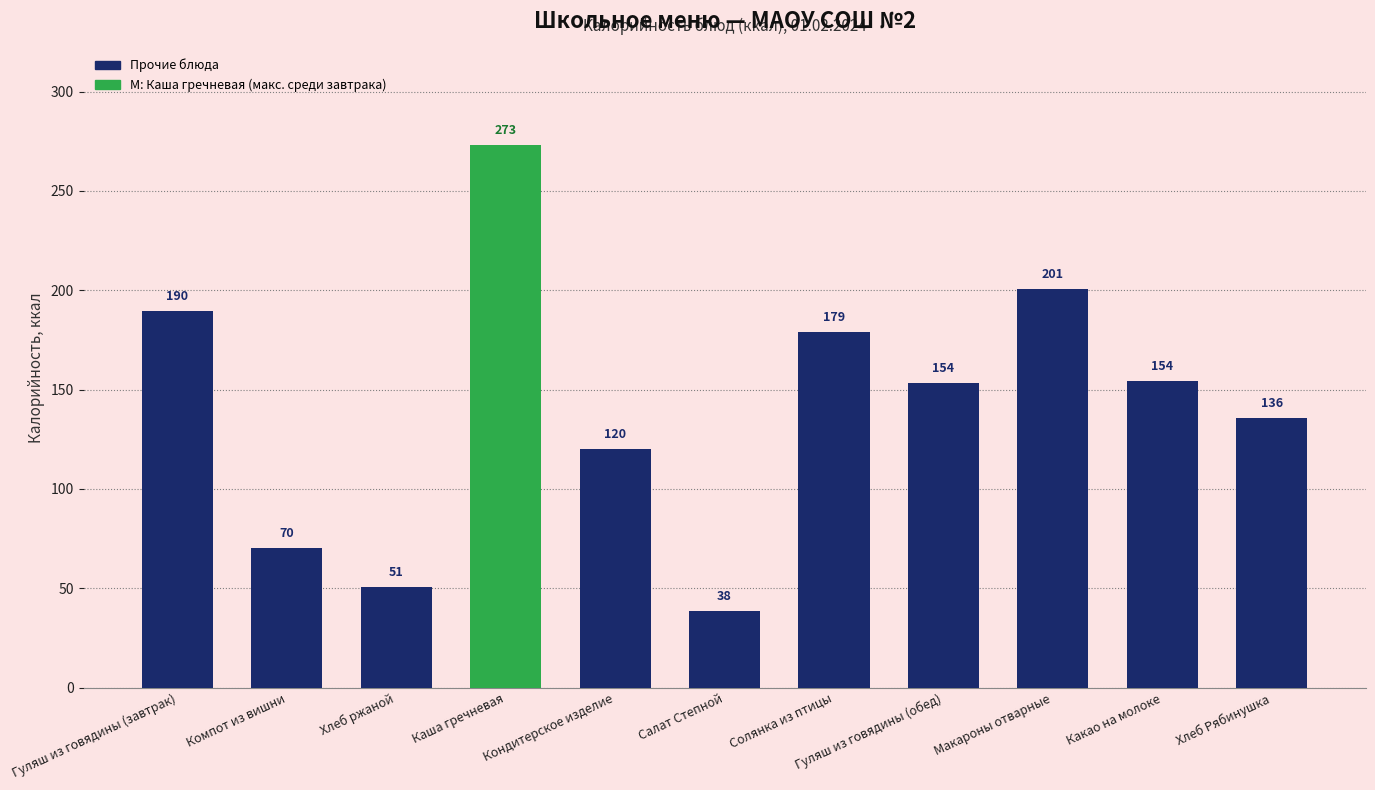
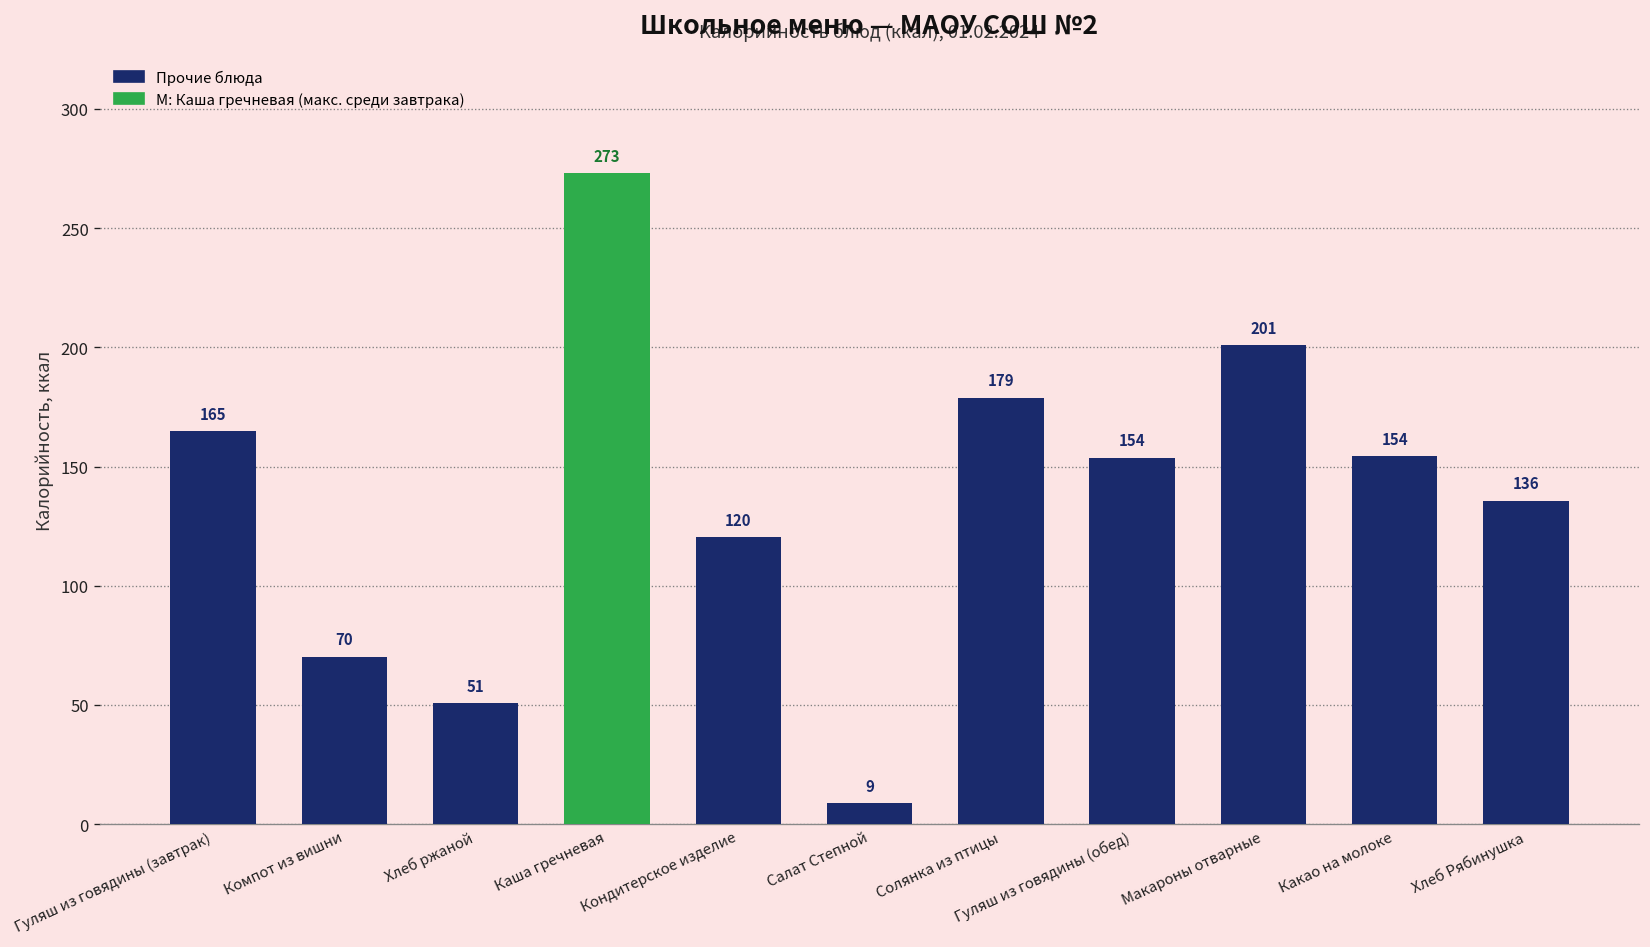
  {
-   "Гуляш из говядины (завтрак)": 190,
+   "Гуляш из говядины (завтрак)": 165,
    "Компот из вишни": 70,
    "Хлеб ржаной": 51,
    "Каша гречневая": 273,
    "Кондитерское изделие": 120,
-   "Салат Степной": 38,
+   "Салат Степной": 9,
    "Солянка из птицы": 179,
    "Гуляш из говядины (обед)": 154,
    "Макароны отварные": 201,
    "Какао на молоке": 154,
    "Хлеб Рябинушка": 136
  }
